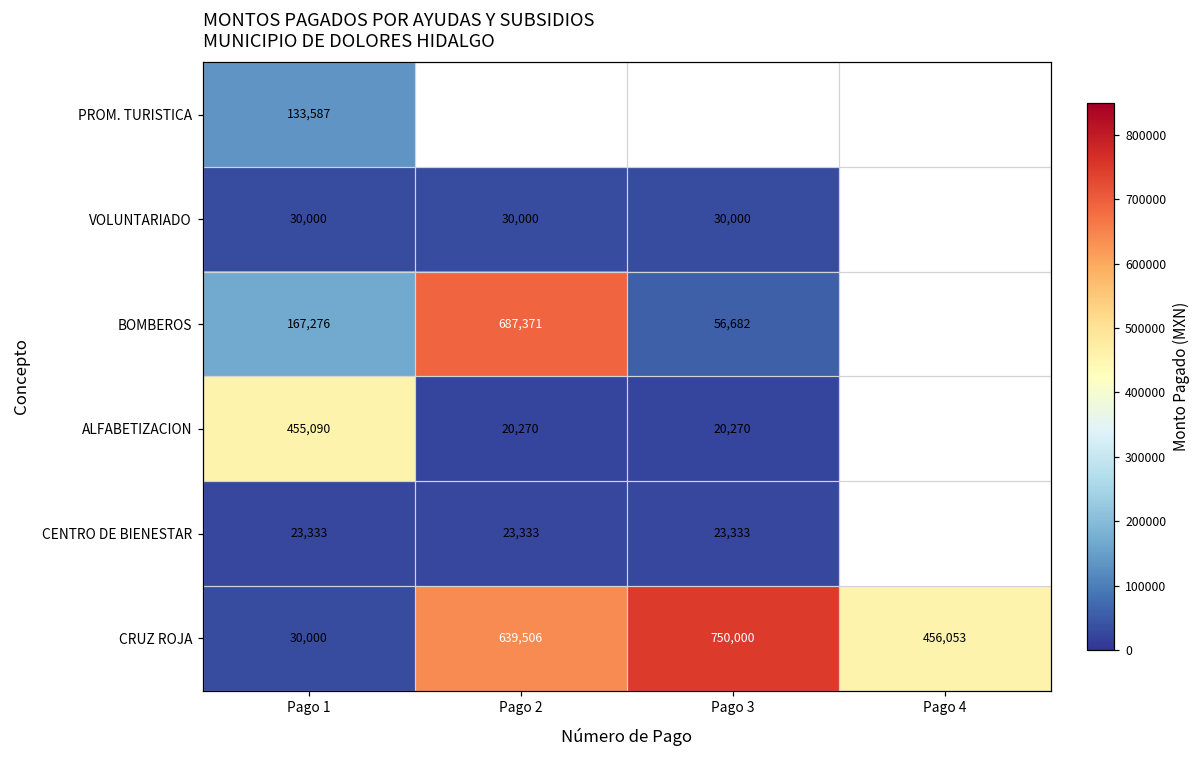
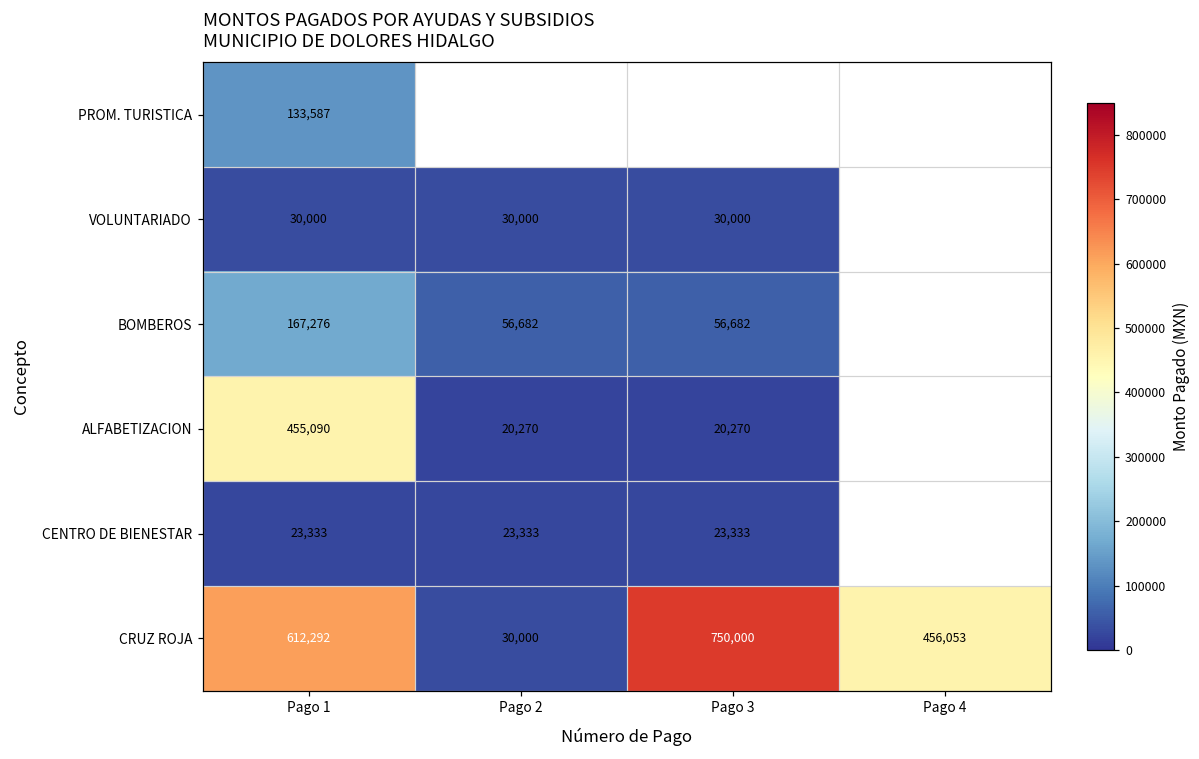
  {
    "PROM. TURISTICA": {
      "Pago 1": "133,587"
    },
    "VOLUNTARIADO": {
      "Pago 1": "30,000",
      "Pago 2": "30,000",
      "Pago 3": "30,000"
    },
    "BOMBEROS": {
      "Pago 1": "167,276",
-     "Pago 2": "687,371",
+     "Pago 2": "56,682",
      "Pago 3": "56,682"
    },
    "ALFABETIZACION": {
      "Pago 1": "455,090",
      "Pago 2": "20,270",
      "Pago 3": "20,270"
    },
    "CENTRO DE BIENESTAR": {
      "Pago 1": "23,333",
      "Pago 2": "23,333",
      "Pago 3": "23,333"
    },
    "CRUZ ROJA": {
-     "Pago 1": "30,000",
-     "Pago 2": "639,506",
+     "Pago 1": "612,292",
+     "Pago 2": "30,000",
      "Pago 3": "750,000",
      "Pago 4": "456,053"
    }
  }
